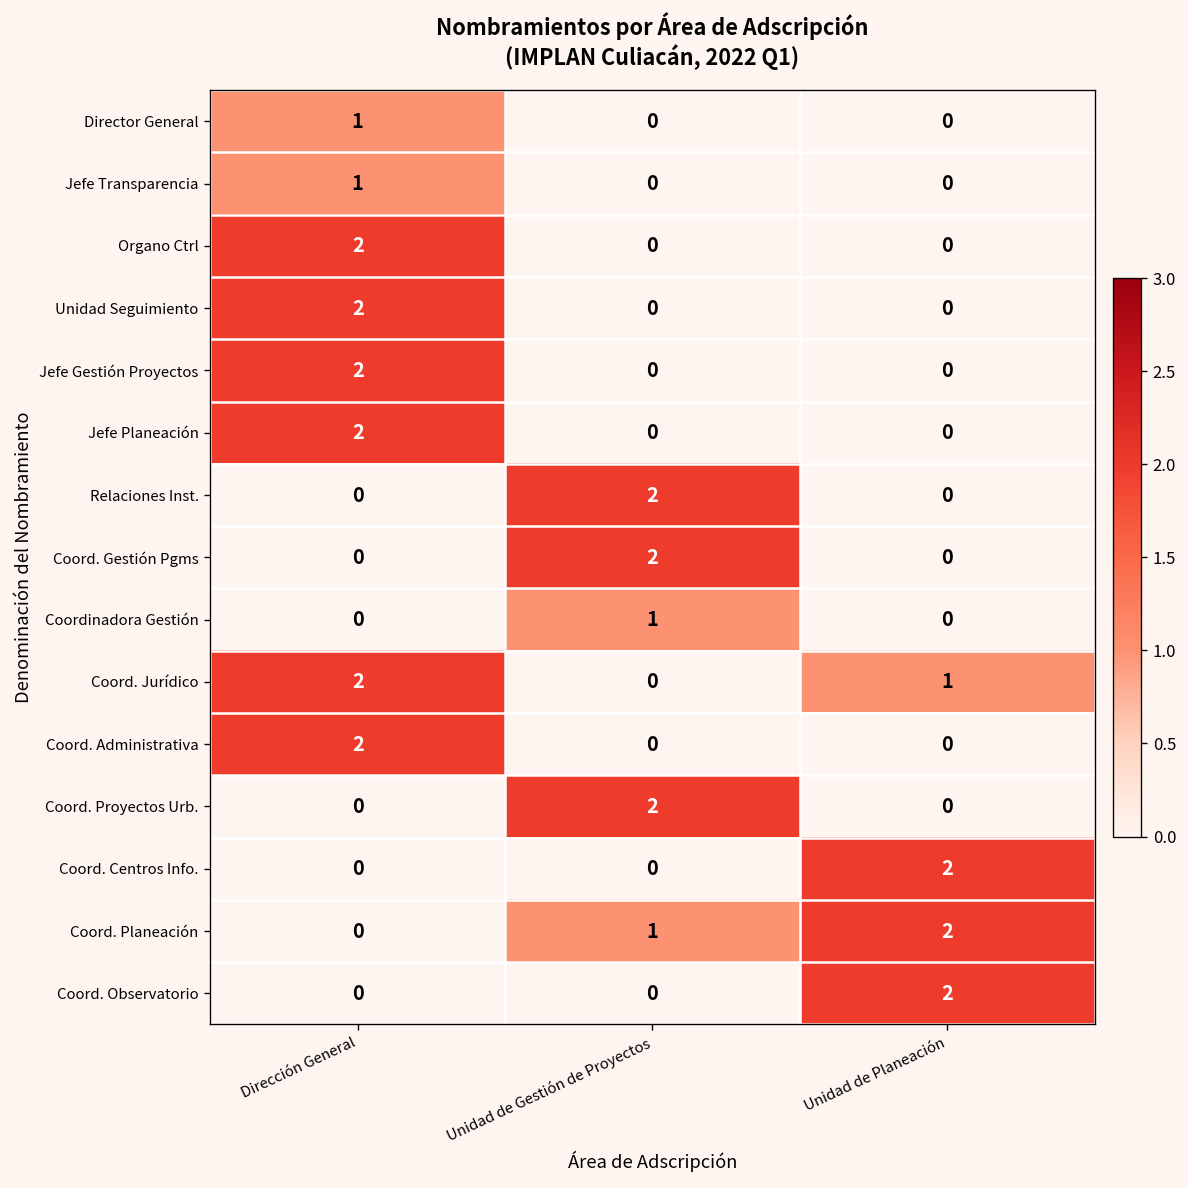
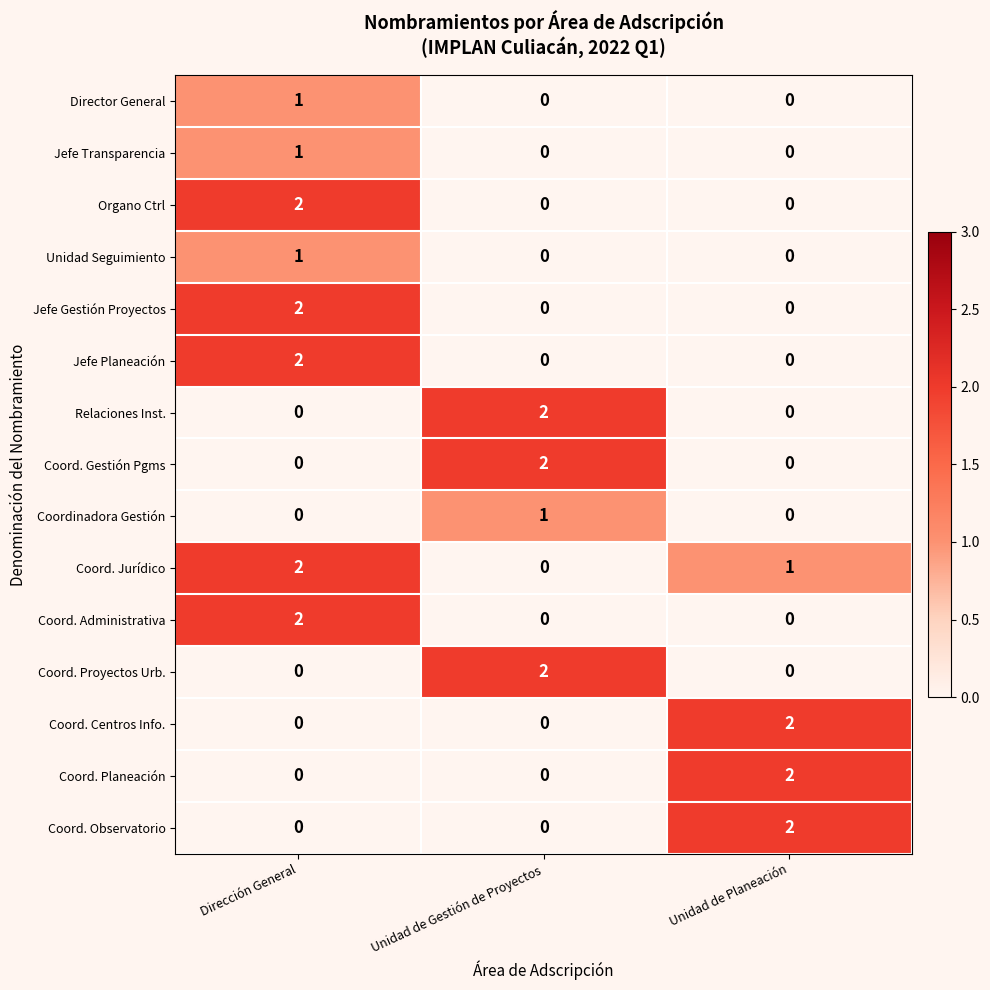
  {
    "Director General": {
      "Dirección General": 1,
      "Unidad de Gestión de Proyectos": 0,
      "Unidad de Planeación": 0
    },
    "Jefe Transparencia": {
      "Dirección General": 1,
      "Unidad de Gestión de Proyectos": 0,
      "Unidad de Planeación": 0
    },
    "Organo Ctrl": {
      "Dirección General": 2,
      "Unidad de Gestión de Proyectos": 0,
      "Unidad de Planeación": 0
    },
    "Unidad Seguimiento": {
-     "Dirección General": 2,
+     "Dirección General": 1,
      "Unidad de Gestión de Proyectos": 0,
      "Unidad de Planeación": 0
    },
    "Jefe Gestión Proyectos": {
      "Dirección General": 2,
      "Unidad de Gestión de Proyectos": 0,
      "Unidad de Planeación": 0
    },
    "Jefe Planeación": {
      "Dirección General": 2,
      "Unidad de Gestión de Proyectos": 0,
      "Unidad de Planeación": 0
    },
    "Relaciones Inst.": {
      "Dirección General": 0,
      "Unidad de Gestión de Proyectos": 2,
      "Unidad de Planeación": 0
    },
    "Coord. Gestión Pgms": {
      "Dirección General": 0,
      "Unidad de Gestión de Proyectos": 2,
      "Unidad de Planeación": 0
    },
    "Coordinadora Gestión": {
      "Dirección General": 0,
      "Unidad de Gestión de Proyectos": 1,
      "Unidad de Planeación": 0
    },
    "Coord. Jurídico": {
      "Dirección General": 2,
      "Unidad de Gestión de Proyectos": 0,
      "Unidad de Planeación": 1
    },
    "Coord. Administrativa": {
      "Dirección General": 2,
      "Unidad de Gestión de Proyectos": 0,
      "Unidad de Planeación": 0
    },
    "Coord. Proyectos Urb.": {
      "Dirección General": 0,
      "Unidad de Gestión de Proyectos": 2,
      "Unidad de Planeación": 0
    },
    "Coord. Centros Info.": {
      "Dirección General": 0,
      "Unidad de Gestión de Proyectos": 0,
      "Unidad de Planeación": 2
    },
    "Coord. Planeación": {
      "Dirección General": 0,
-     "Unidad de Gestión de Proyectos": 1,
+     "Unidad de Gestión de Proyectos": 0,
      "Unidad de Planeación": 2
    },
    "Coord. Observatorio": {
      "Dirección General": 0,
      "Unidad de Gestión de Proyectos": 0,
      "Unidad de Planeación": 2
    }
  }
